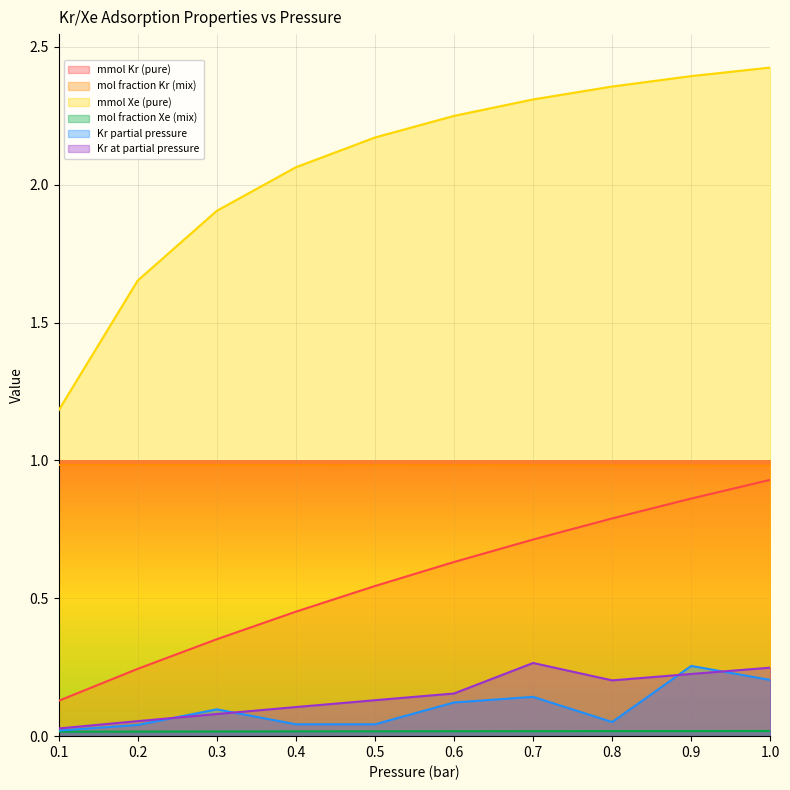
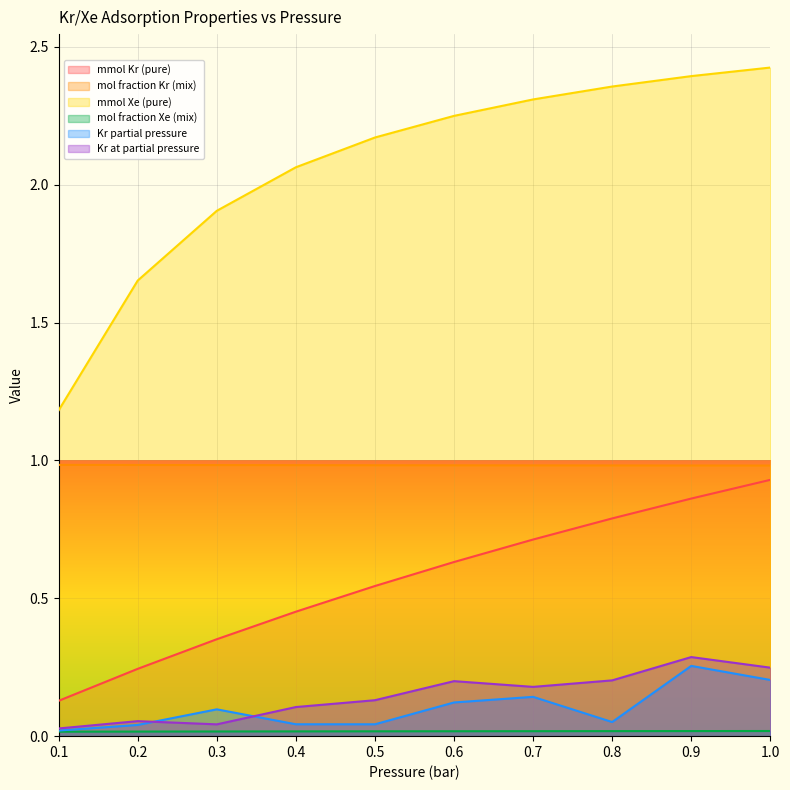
  {
    "mol fraction Xe (mix)": {
      "0.2": 0.02,
      "0.3": 0.02,
      "0.4": 0.02,
      "0.5": 0.02,
      "0.6": 0.02,
      "0.7": 0.02,
      "0.8": 0.02,
      "0.9": 0.02,
      "1.0": 0.02
    },
    "Kr partial pressure": {
      "0.2": 0.04,
      "0.3": 0.10,
      "0.4": 0.04,
      "0.5": 0.04,
      "0.6": 0.12,
      "0.7": 0.14,
      "0.8": 0.05,
      "0.9": 0.25,
      "1.0": 0.20
    },
    "Kr at partial pressure": {
      "0.2": 0.05,
-     "0.3": 0.08,
+     "0.3": 0.04,
      "0.4": 0.11,
      "0.5": 0.13,
-     "0.6": 0.15,
-     "0.7": 0.27,
+     "0.6": 0.20,
+     "0.7": 0.18,
      "0.8": 0.20,
-     "0.9": 0.23,
+     "0.9": 0.29,
      "1.0": 0.25
    }
  }
